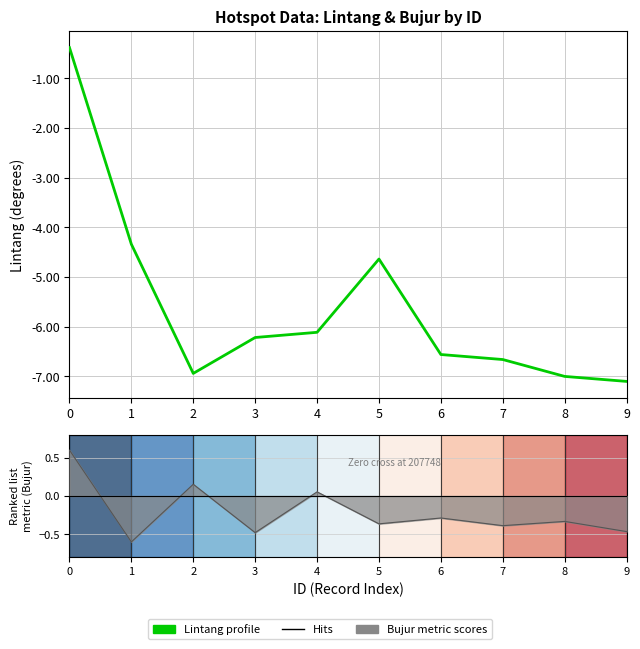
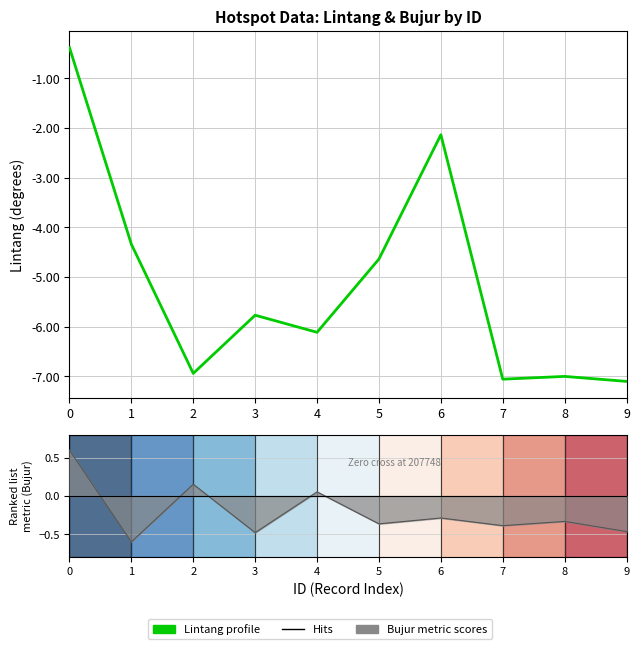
  {
    "Hotspot Data: Lintang & Bujur by ID": {
      "0": -0.4,
      "1": -4.3,
      "2": -6.9,
-     "3": -6.2,
+     "3": -5.8,
      "4": -6.1,
      "5": -4.6,
-     "6": -6.6,
-     "7": -6.7,
+     "6": -2.1,
+     "7": -7.1,
      "8": -7.0,
      "9": -7.1
    }
  }
